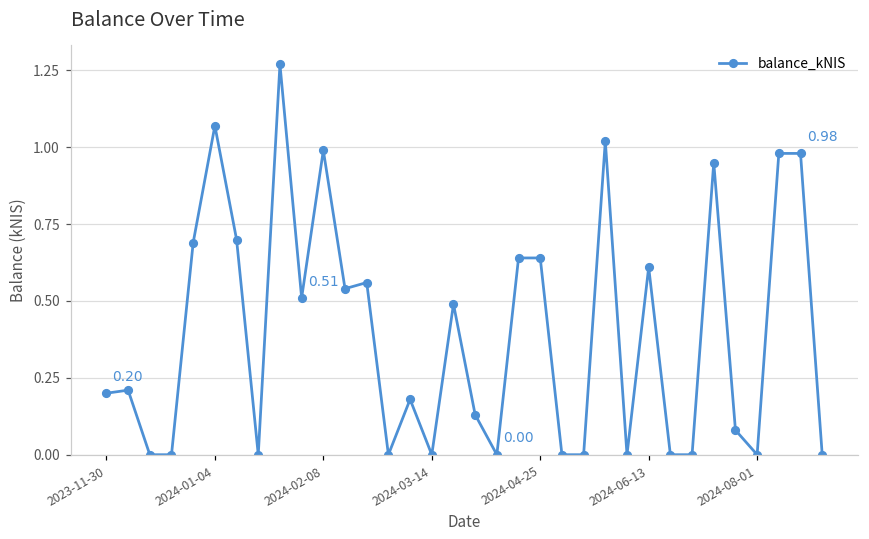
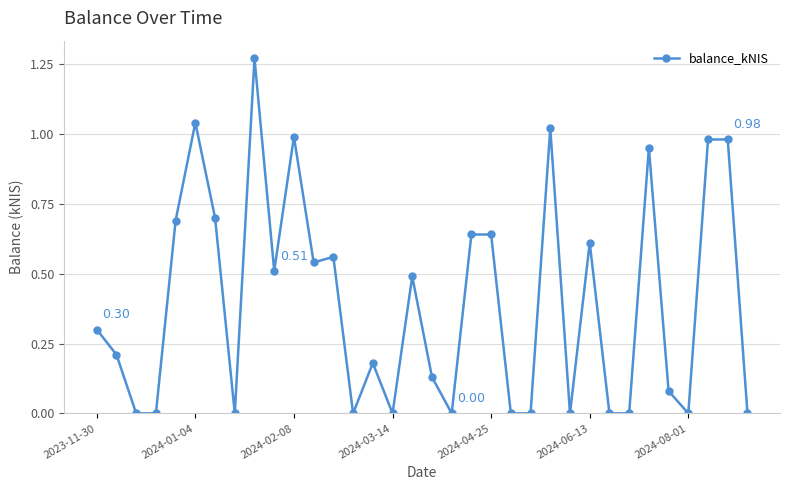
  {
-   "2023-11-30": 0.20,
-   "2024-01-04": 1.07
+   "2023-11-30": 0.30,
+   "2024-01-04": 1.04
  }
